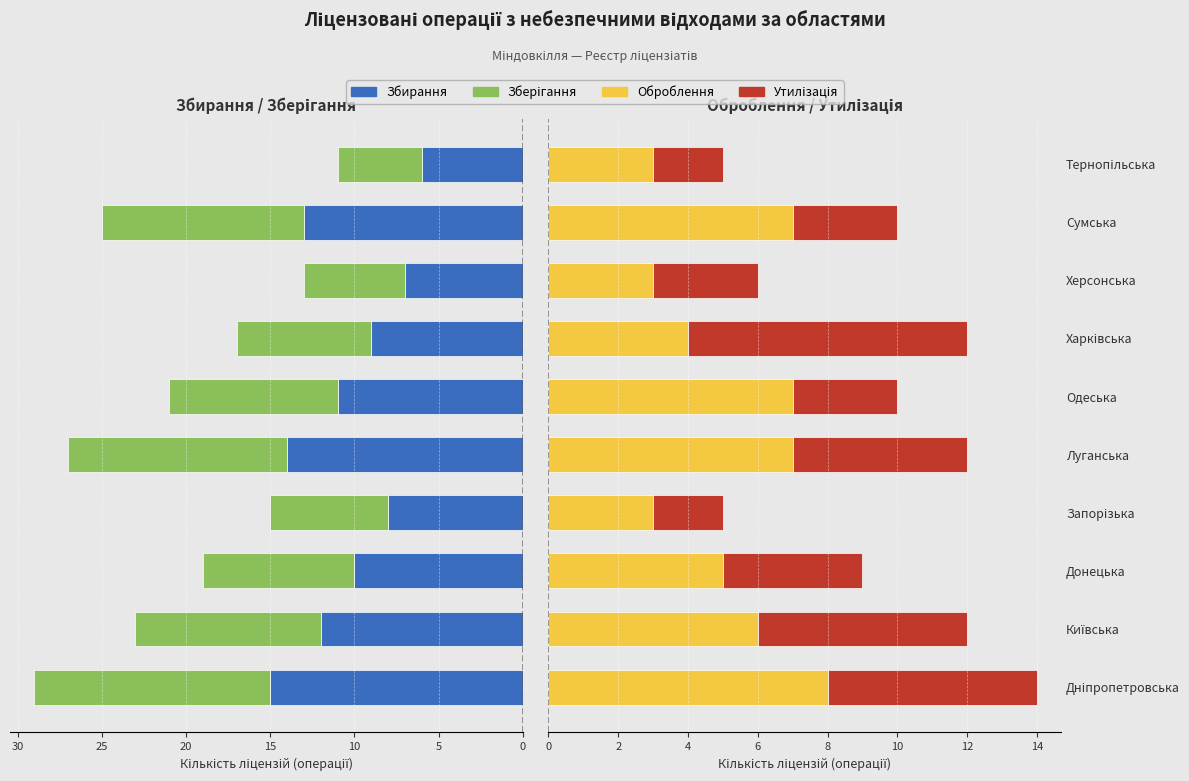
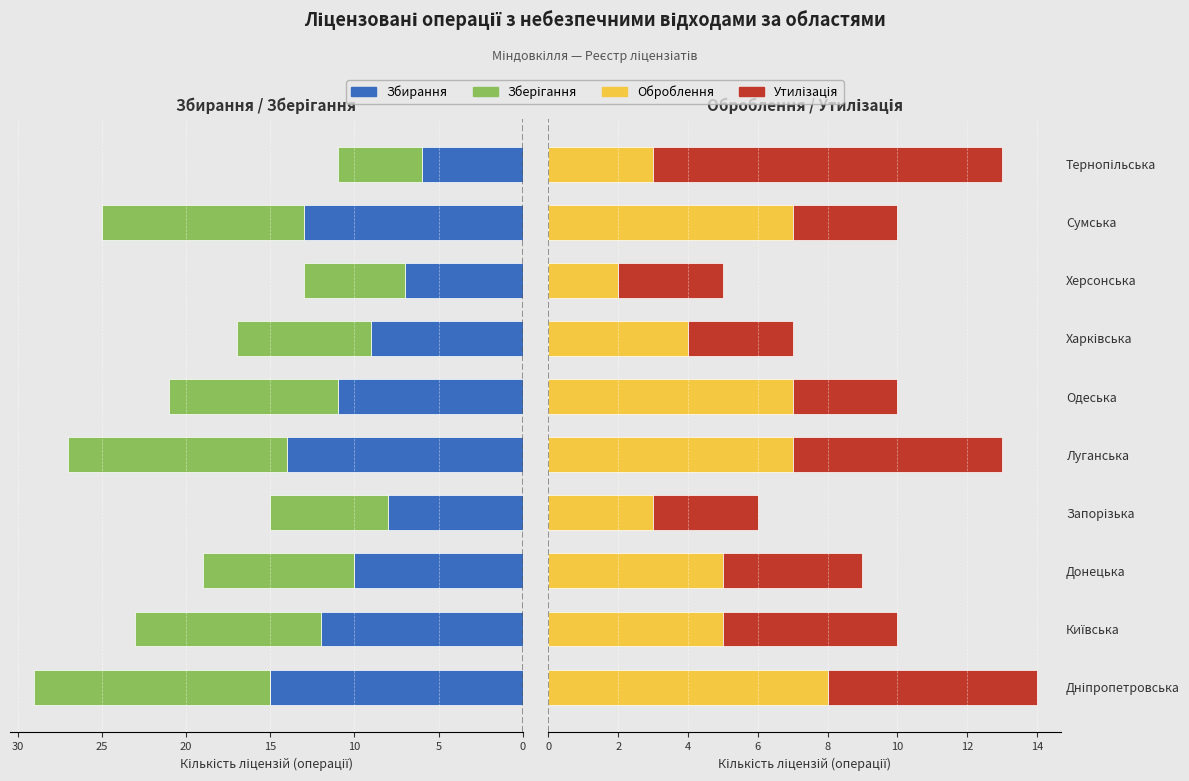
  {
    "Оброблення / Утилізація": {
      "Оброблення": {
        "Тернопільська": 3,
        "Сумська": 7,
-       "Херсонська": 3,
+       "Херсонська": 2,
        "Харківська": 4,
        "Одеська": 7,
        "Луганська": 7,
        "Запорізька": 3,
        "Донецька": 5,
-       "Київська": 6,
+       "Київська": 5,
        "Дніпропетровська": 8
      },
      "Утилізація": {
-       "Тернопільська": 2,
-       "Харківська": 8,
-       "Луганська": 5,
-       "Запорізька": 2,
-       "Київська": 6
+       "Тернопільська": 10,
+       "Харківська": 3,
+       "Луганська": 6,
+       "Запорізька": 3,
+       "Київська": 5
      }
    }
  }
